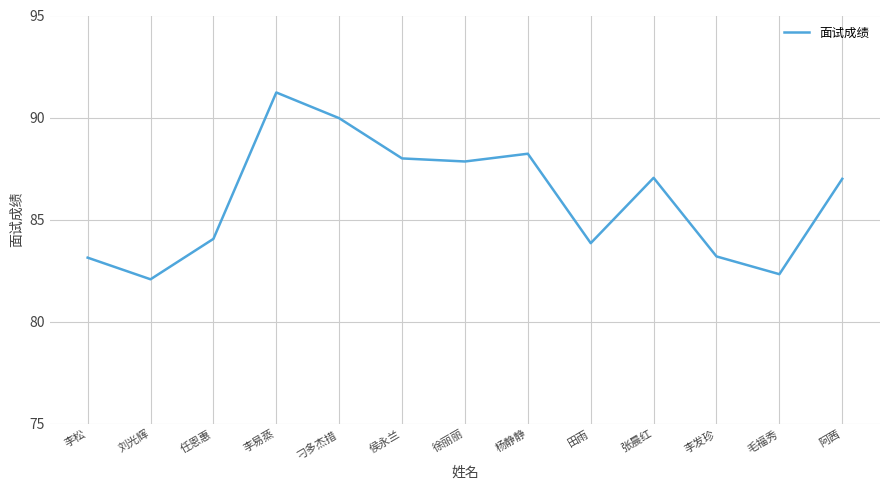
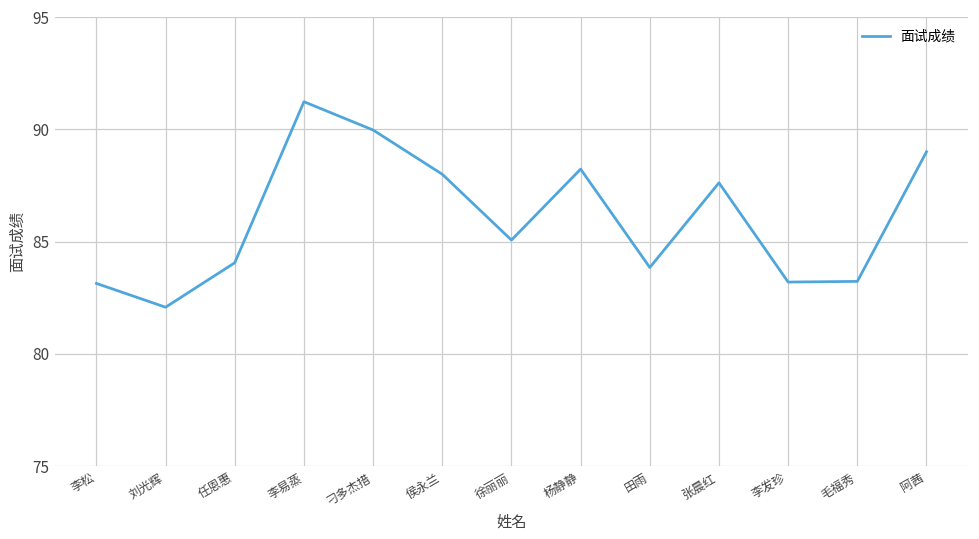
  {
    "李松": 83.1,
    "刘光辉": 82.1,
    "任恩惠": 84.1,
    "李易蒸": 91.2,
    "刁多杰措": 90.0,
    "侯永兰": 88.0,
-   "徐丽丽": 87.9,
+   "徐丽丽": 85.1,
    "杨静静": 88.2,
    "田雨": 83.9,
-   "张晨红": 87.1,
+   "张晨红": 87.6,
    "李发珍": 83.2,
-   "毛福秀": 82.3,
-   "阿茜": 87
+   "毛福秀": 83.2,
+   "阿茜": 89
  }
